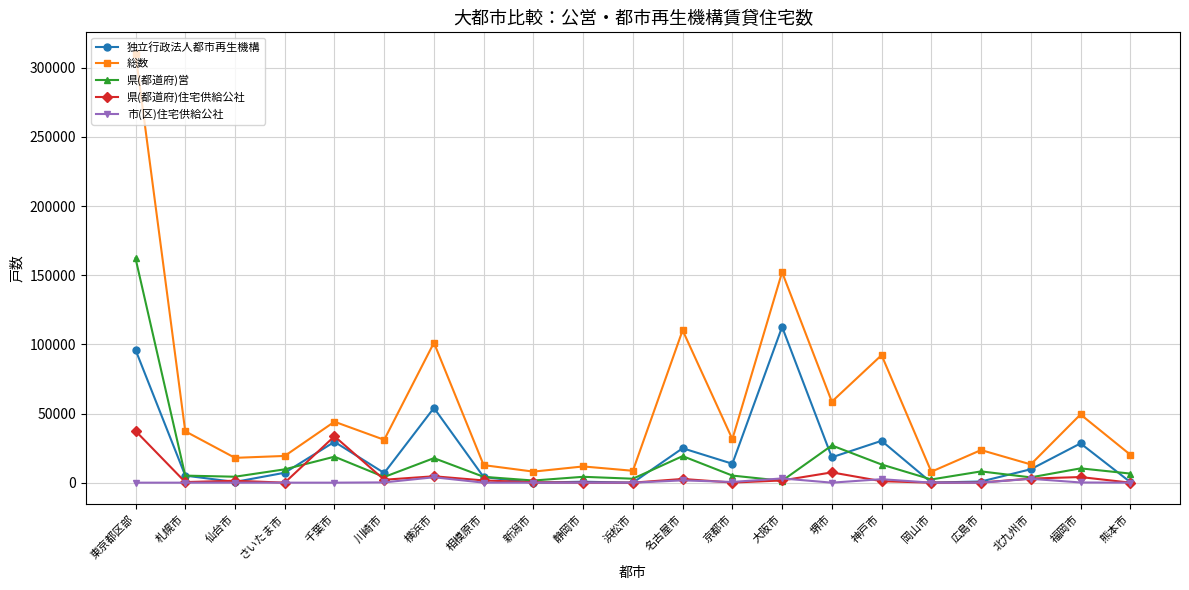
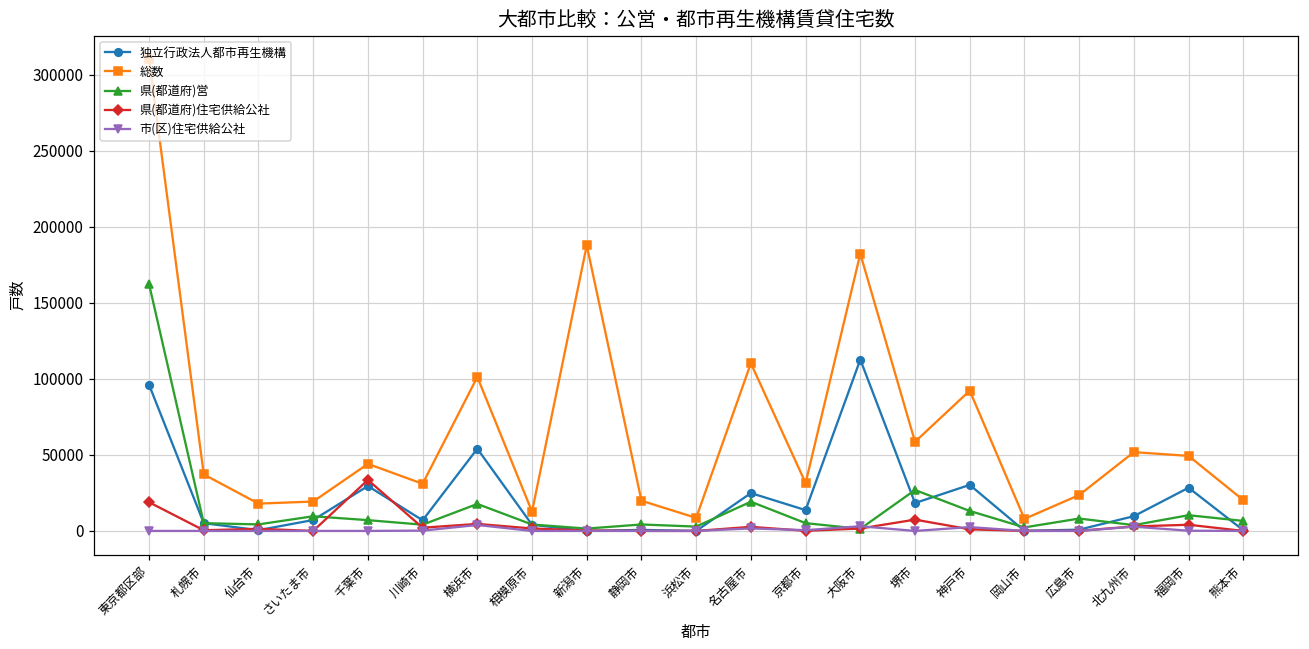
  {
    "独立行政法人都市再生機構": {
      "東京都区部": 96000,
      "さいたま市": 7000,
      "千葉市": 30000,
      "川崎市": 7000,
      "横浜市": 54000,
      "名古屋市": 25000,
      "京都市": 14000,
      "大阪市": 113000,
      "堺市": 18000,
      "神戸市": 30000,
      "北九州市": 10000,
      "福岡市": 28000
    },
    "総数": {
      "札幌市": 37000,
      "仙台市": 18000,
      "さいたま市": 19000,
      "千葉市": 44000,
      "川崎市": 31000,
      "横浜市": 101000,
      "相模原市": 13000,
-     "新潟市": 8000,
-     "静岡市": 12000,
+     "新潟市": 188000,
+     "静岡市": 20000,
      "浜松市": 9000,
      "名古屋市": 110000,
      "京都市": 31000,
-     "大阪市": 152000,
+     "大阪市": 182000,
      "堺市": 59000,
      "神戸市": 92000,
      "岡山市": 8000,
      "広島市": 24000,
-     "北九州市": 13000,
+     "北九州市": 52000,
      "福岡市": 49000,
      "熊本市": 20000
    },
    "県(都道府)営": {
      "東京都区部": 162000,
      "仙台市": 4000,
      "さいたま市": 10000,
-     "千葉市": 19000,
+     "千葉市": 7000,
      "川崎市": 4000,
      "横浜市": 18000,
      "静岡市": 4000,
      "浜松市": 3000,
      "名古屋市": 19000,
      "京都市": 5000,
      "堺市": 27000,
      "神戸市": 13000,
      "岡山市": 2000,
      "広島市": 8000,
      "福岡市": 10000,
      "熊本市": 7000
    },
    "県(都道府)住宅供給公社": {
-     "東京都区部": 37000,
+     "東京都区部": 19000,
      "千葉市": 34000,
      "川崎市": 2000,
      "堺市": 7000,
      "福岡市": 4000
    },
    "市(区)住宅供給公社": {
      "東京都区部": 0,
      "千葉市": 0,
      "川崎市": 0,
      "堺市": 0,
      "福岡市": 0
    }
  }
